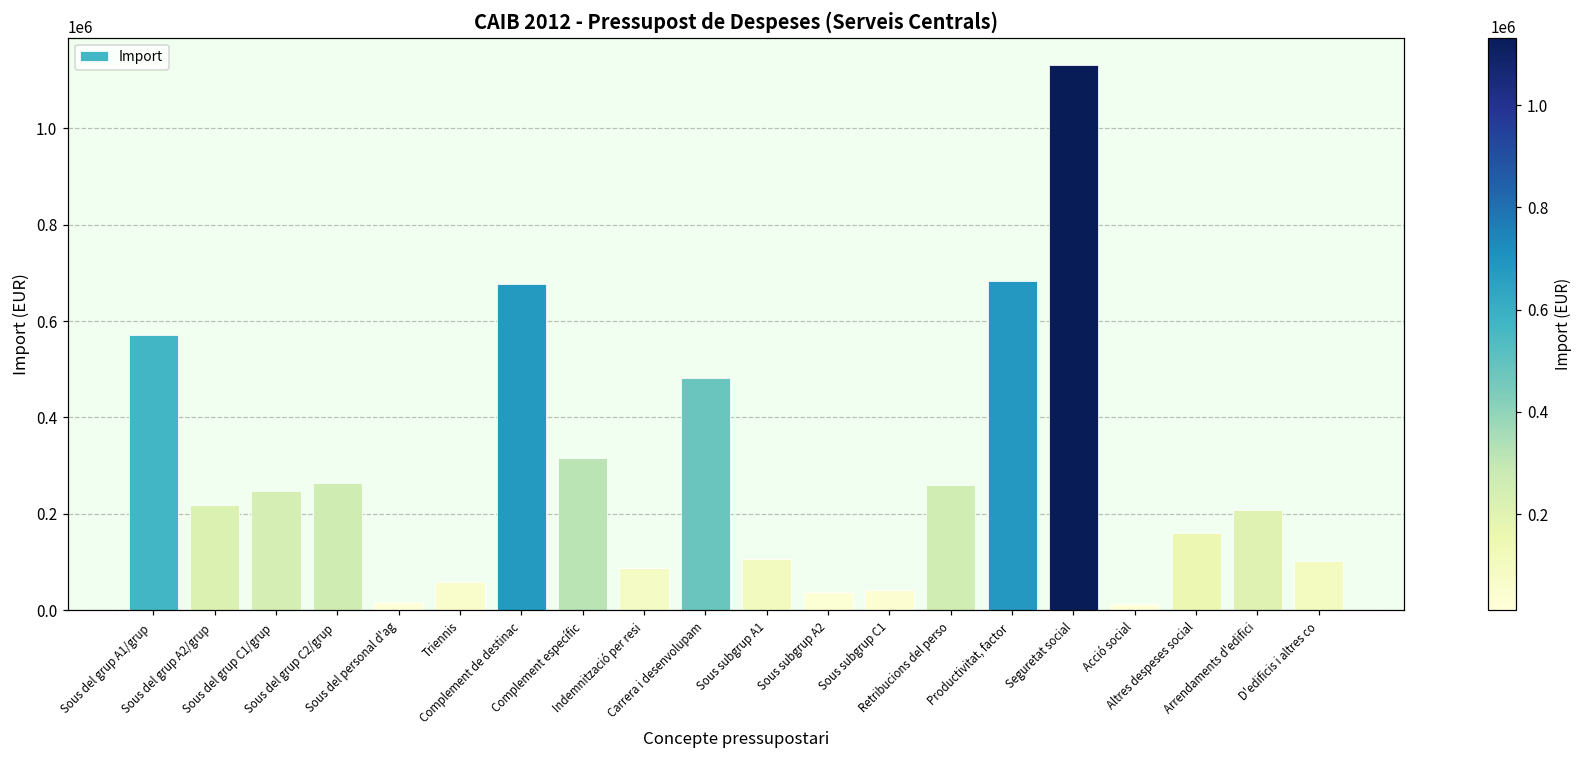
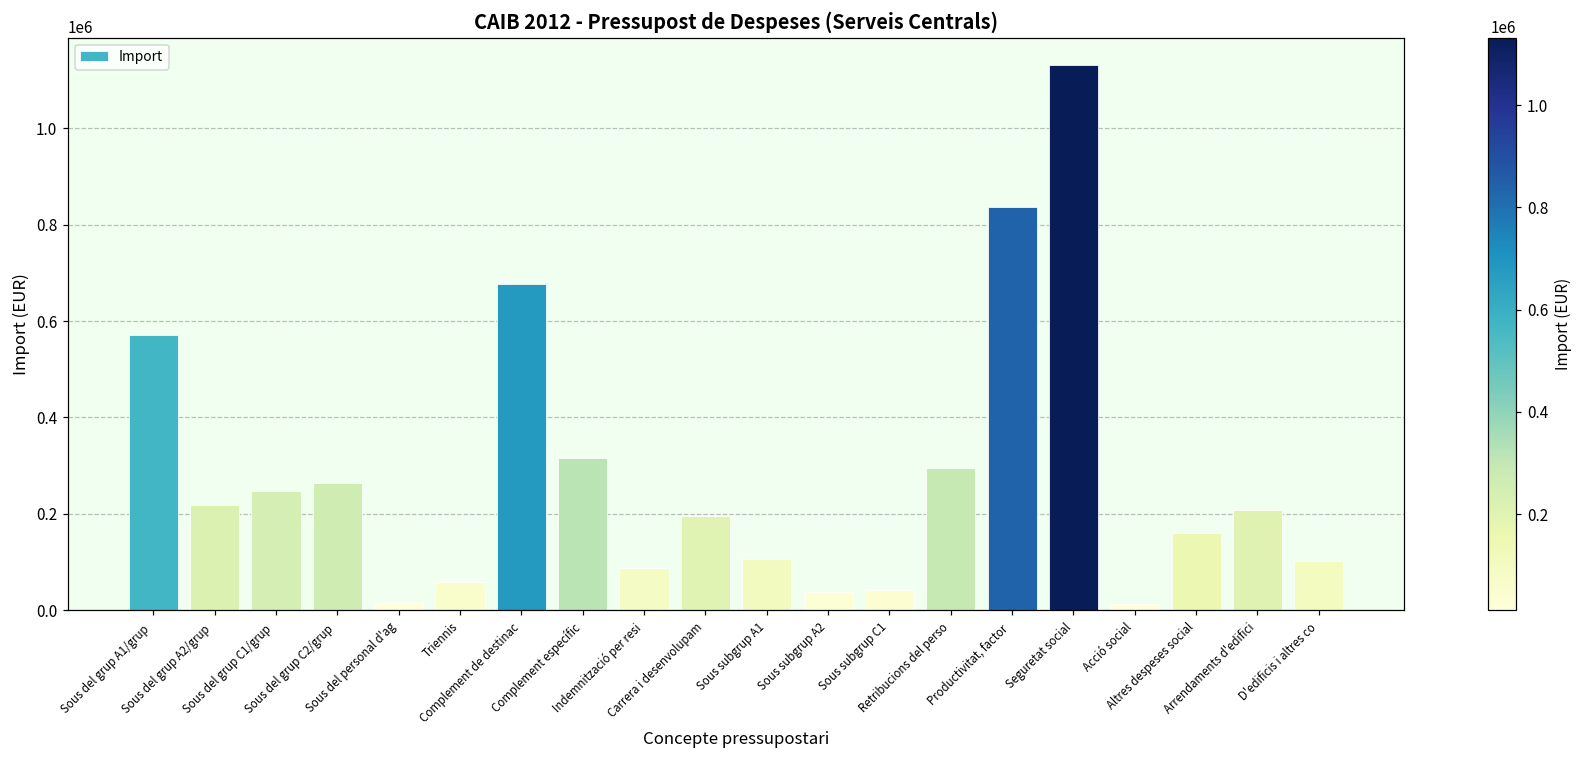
  {
    "Sous del grup A1/grup": 570000,
    "Sous del grup A2/grup": 220000,
    "Sous del grup C1/grup": 250000,
    "Sous del grup C2/grup": 260000,
    "Sous del personal d'ag": 20000,
    "Triennis": 60000,
    "Complement de destinac": 680000,
    "Complement específic": 320000,
    "Indemnització per resi": 90000,
-   "Carrera i desenvolupam": 480000,
+   "Carrera i desenvolupam": 200000,
    "Sous subgrup A1": 110000,
    "Sous subgrup A2": 40000,
    "Sous subgrup C1": 40000,
-   "Retribucions del perso": 260000,
-   "Productivitat, factor": 680000,
+   "Retribucions del perso": 290000,
+   "Productivitat, factor": 840000,
    "Seguretat social": 1130000,
    "Acció social": 10000,
    "Altres despeses social": 160000,
    "Arrendaments d'edifici": 210000,
    "D'edificis i altres co": 100000
  }
